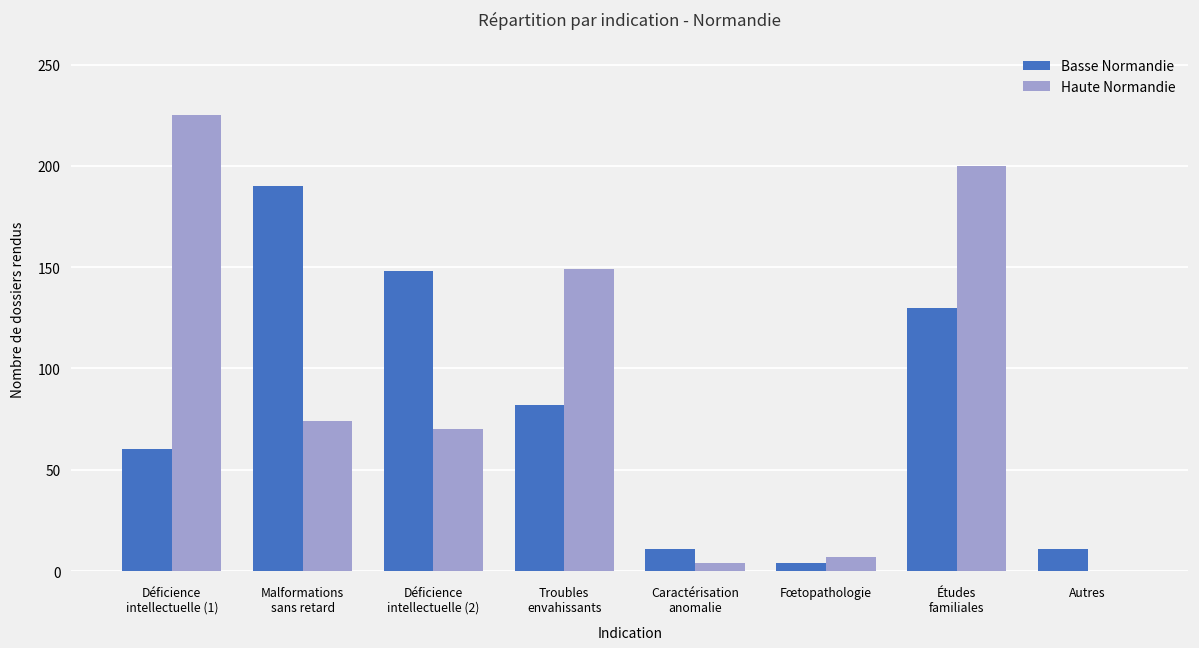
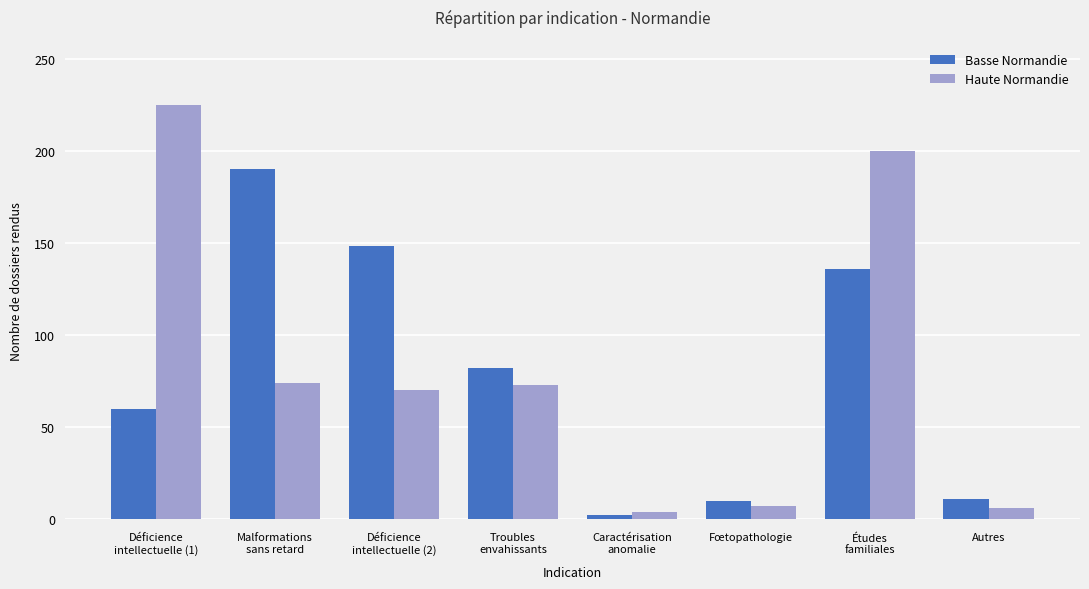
  {
    "Basse Normandie": {
      "Déficience intellectuelle (1)": 60,
      "Malformations sans retard": 190,
      "Déficience intellectuelle (2)": 148,
      "Troubles envahissants": 82,
-     "Caractérisation anomalie": 11,
-     "Fœtopathologie": 4,
-     "Études familiales": 130,
+     "Caractérisation anomalie": 2,
+     "Fœtopathologie": 10,
+     "Études familiales": 136,
      "Autres": 11
    },
    "Haute Normandie": {
      "Déficience intellectuelle (1)": 225,
      "Malformations sans retard": 74,
      "Déficience intellectuelle (2)": 70,
-     "Troubles envahissants": 149,
+     "Troubles envahissants": 73,
      "Caractérisation anomalie": 4,
      "Fœtopathologie": 7,
      "Études familiales": 200,
-     "Autres": 0
+     "Autres": 6
    }
  }
